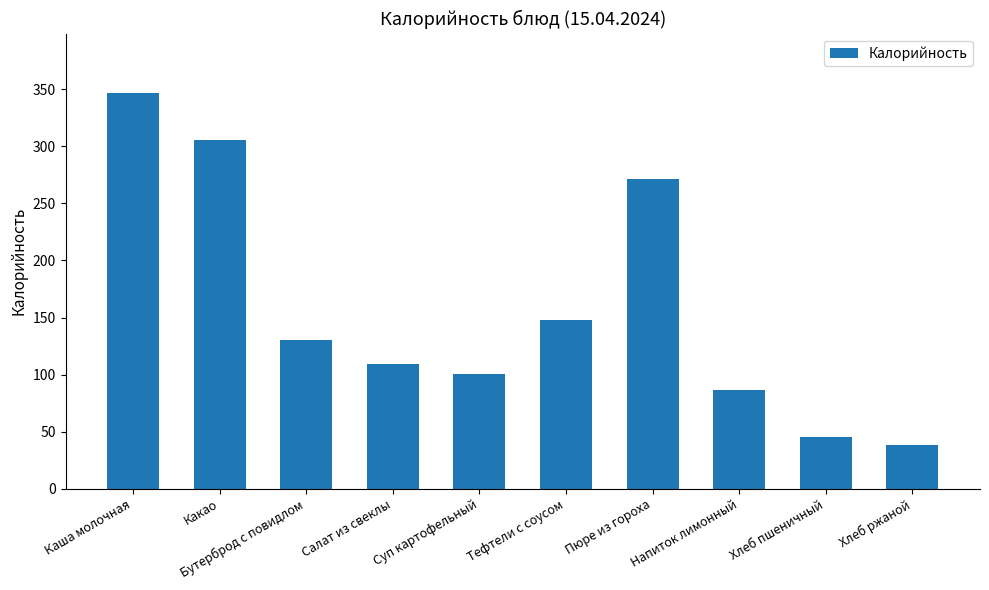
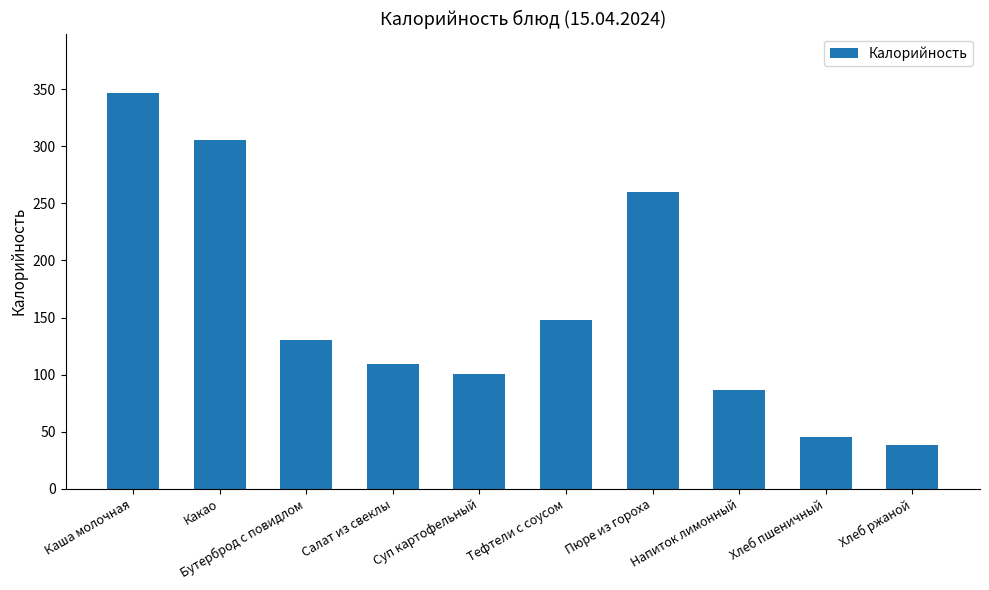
  {
    "Каша молочная": 347,
    "Какао": 306,
    "Бутерброд с повидлом": 130,
    "Салат из свеклы": 109,
    "Суп картофельный": 100,
    "Тефтели с соусом": 147,
-   "Пюре из гороха": 271,
+   "Пюре из гороха": 260,
    "Напиток лимонный": 86,
    "Хлеб пшеничный": 45,
    "Хлеб ржаной": 38
  }
